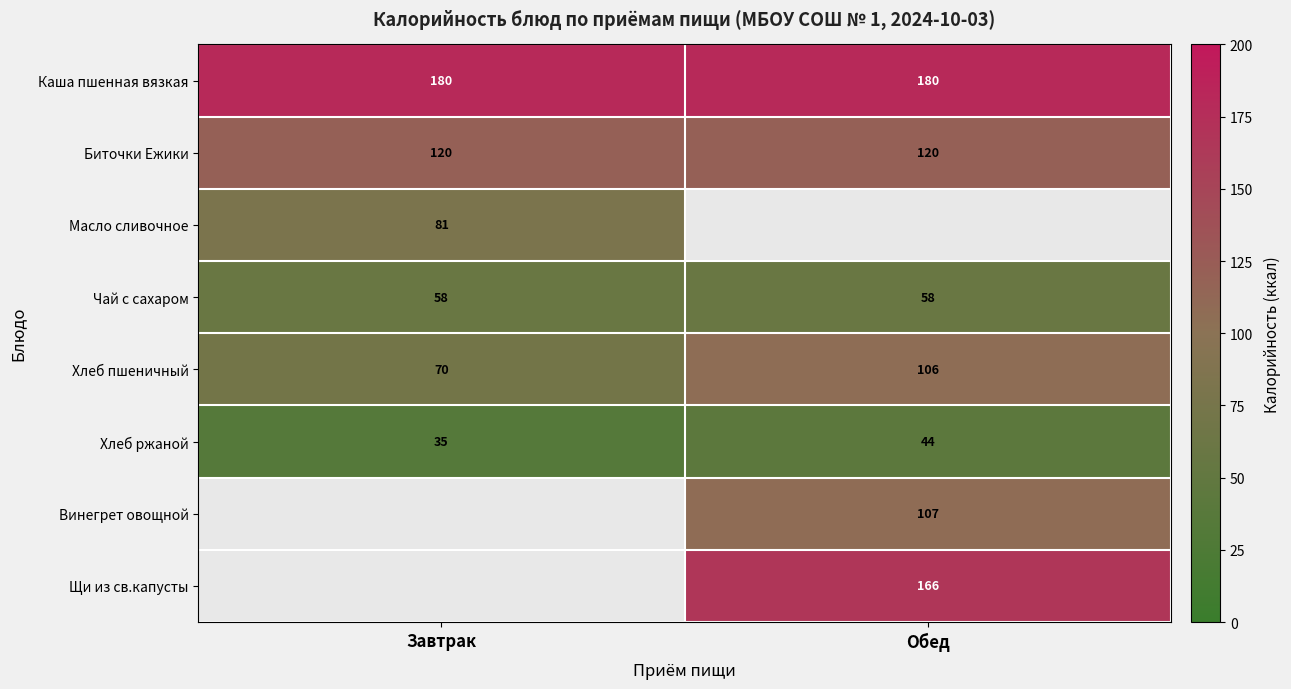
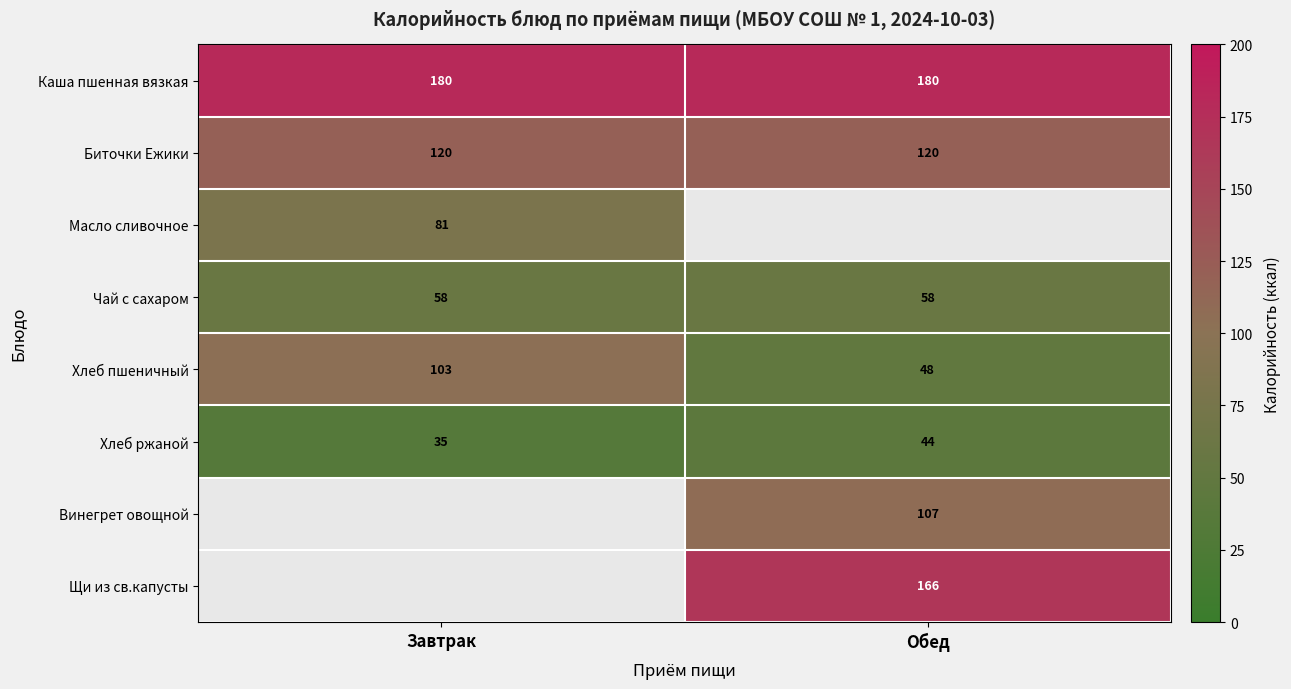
  {
    "Каша пшенная вязкая": {
      "Завтрак": 180,
      "Обед": 180
    },
    "Биточки Ежики": {
      "Завтрак": 120,
      "Обед": 120
    },
    "Масло сливочное": {
      "Завтрак": 81
    },
    "Чай с сахаром": {
      "Завтрак": 58,
      "Обед": 58
    },
    "Хлеб пшеничный": {
-     "Завтрак": 70,
-     "Обед": 106
+     "Завтрак": 103,
+     "Обед": 48
    },
    "Хлеб ржаной": {
      "Завтрак": 35,
      "Обед": 44
    },
    "Винегрет овощной": {
      "Обед": 107
    },
    "Щи из св.капусты": {
      "Обед": 166
    }
  }
